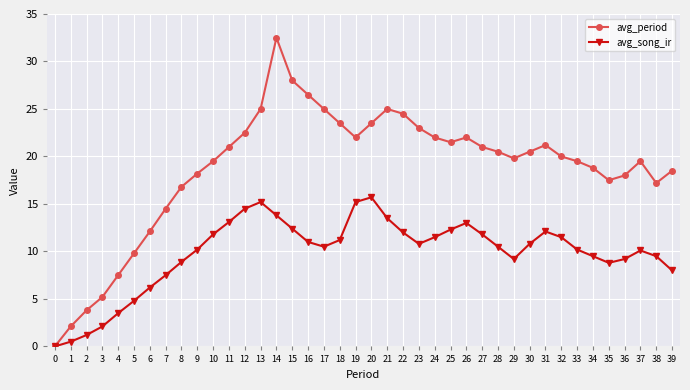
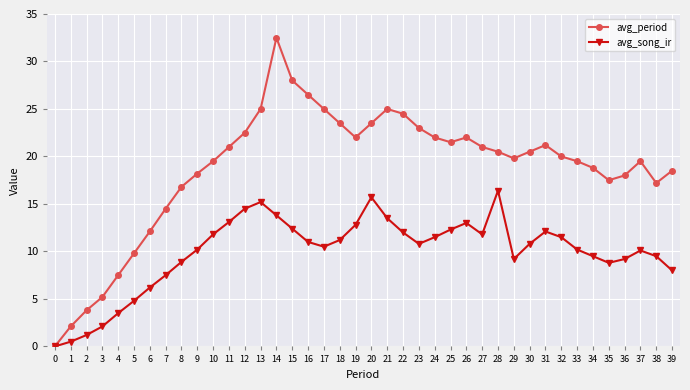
  {
    "avg_period": {
      "1": 2,
      "2": 4,
      "3": 5,
      "4": 8,
      "5": 10,
      "6": 12,
      "7": 15,
      "8": 17,
      "9": 18,
      "10": 20,
      "11": 21,
      "12": 23,
      "13": 25,
      "14": 33,
      "15": 28,
      "16": 27,
      "17": 25,
      "18": 24,
      "19": 22,
      "20": 24,
      "21": 25,
      "22": 25,
      "23": 23,
      "24": 22,
      "25": 22,
      "26": 22,
      "27": 21,
      "28": 21,
      "29": 20,
      "30": 21,
      "31": 21,
      "32": 20,
      "33": 20,
      "34": 19,
      "35": 18,
      "36": 18,
      "37": 20,
      "38": 17,
      "39": 19
    },
    "avg_song_ir": {
      "1": 1,
      "2": 1,
      "3": 2,
      "4": 4,
      "5": 5,
      "6": 6,
      "7": 8,
      "8": 9,
      "9": 10,
      "10": 12,
      "11": 13,
      "12": 15,
      "13": 15,
      "14": 14,
      "15": 12,
      "16": 11,
      "17": 11,
      "18": 11,
-     "19": 15,
+     "19": 13,
      "20": 16,
      "21": 14,
      "22": 12,
      "23": 11,
      "24": 12,
      "25": 12,
      "26": 13,
      "27": 12,
-     "28": 11,
+     "28": 16,
      "29": 9,
      "30": 11,
      "31": 12,
      "32": 12,
      "33": 10,
      "34": 10,
      "35": 9,
      "36": 9,
      "37": 10,
      "38": 10,
      "39": 8
    }
  }
